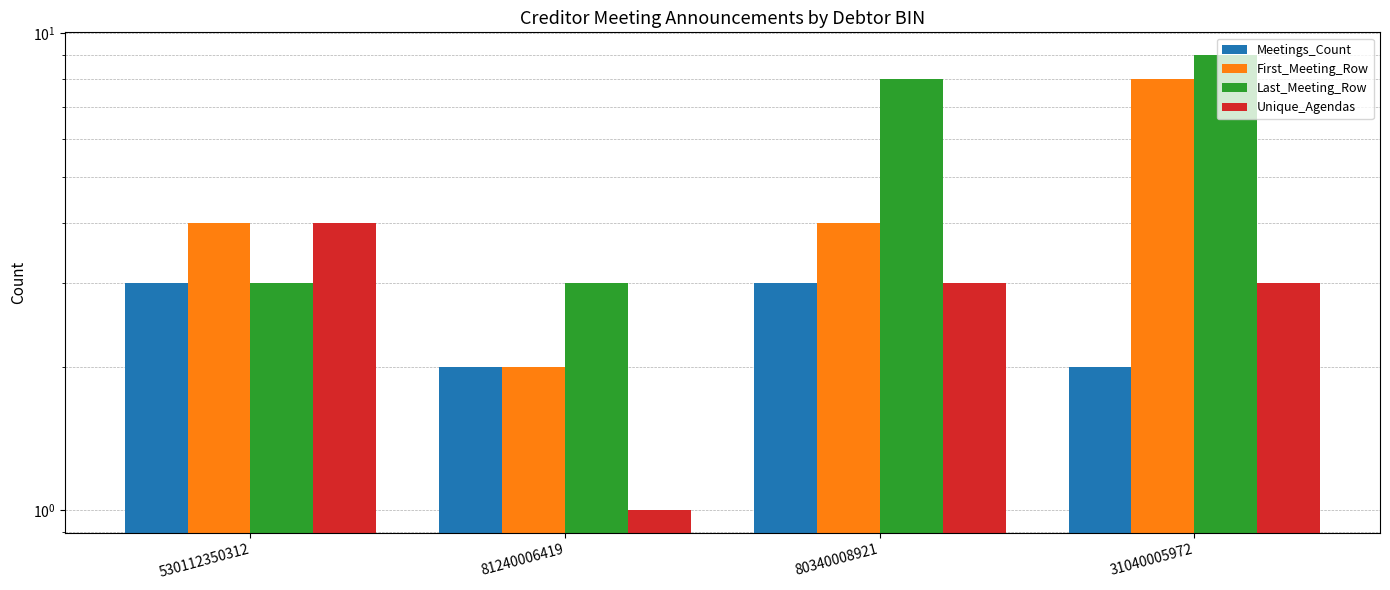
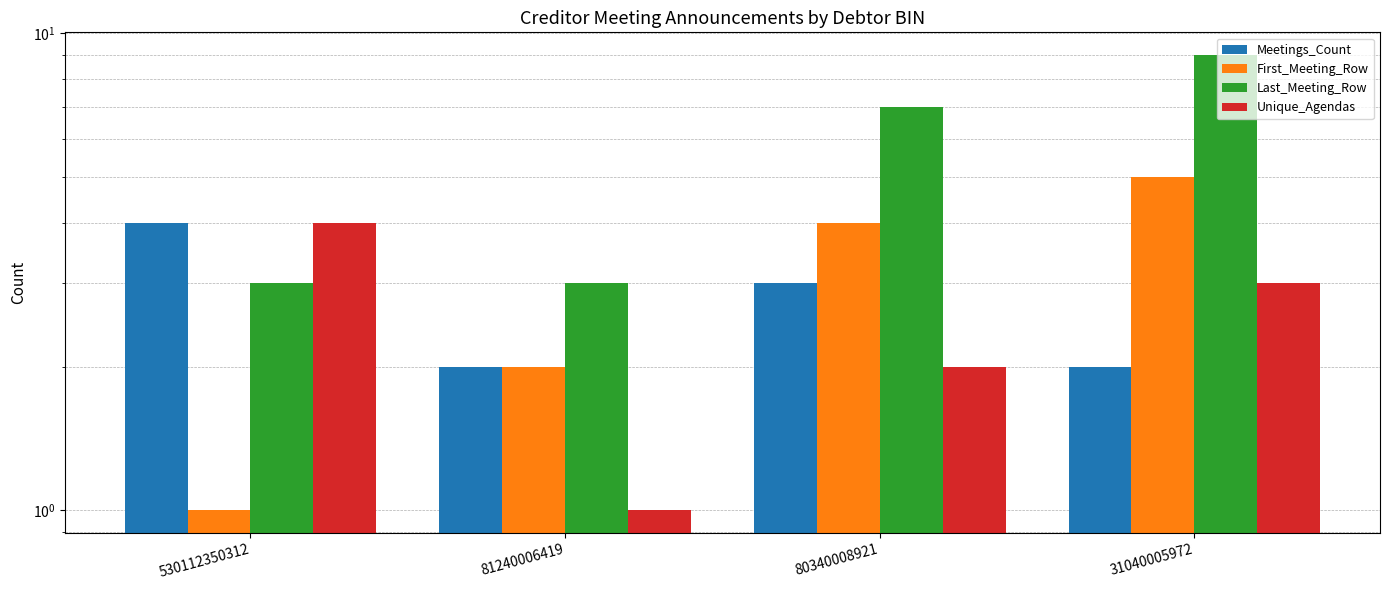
  {
    "Meetings_Count": {
-     "530112350312": 3,
+     "530112350312": 4,
      "81240006419": 2,
      "80340008921": 3,
      "31040005972": 2
    },
    "First_Meeting_Row": {
-     "530112350312": 4,
+     "530112350312": 1,
      "81240006419": 2,
      "80340008921": 4,
-     "31040005972": 8
+     "31040005972": 5
    },
    "Last_Meeting_Row": {
      "530112350312": 3,
      "81240006419": 3,
-     "80340008921": 8
+     "80340008921": 7
    },
    "Unique_Agendas": {
      "530112350312": 4,
      "81240006419": 1,
-     "80340008921": 3,
+     "80340008921": 2,
      "31040005972": 3
    }
  }
